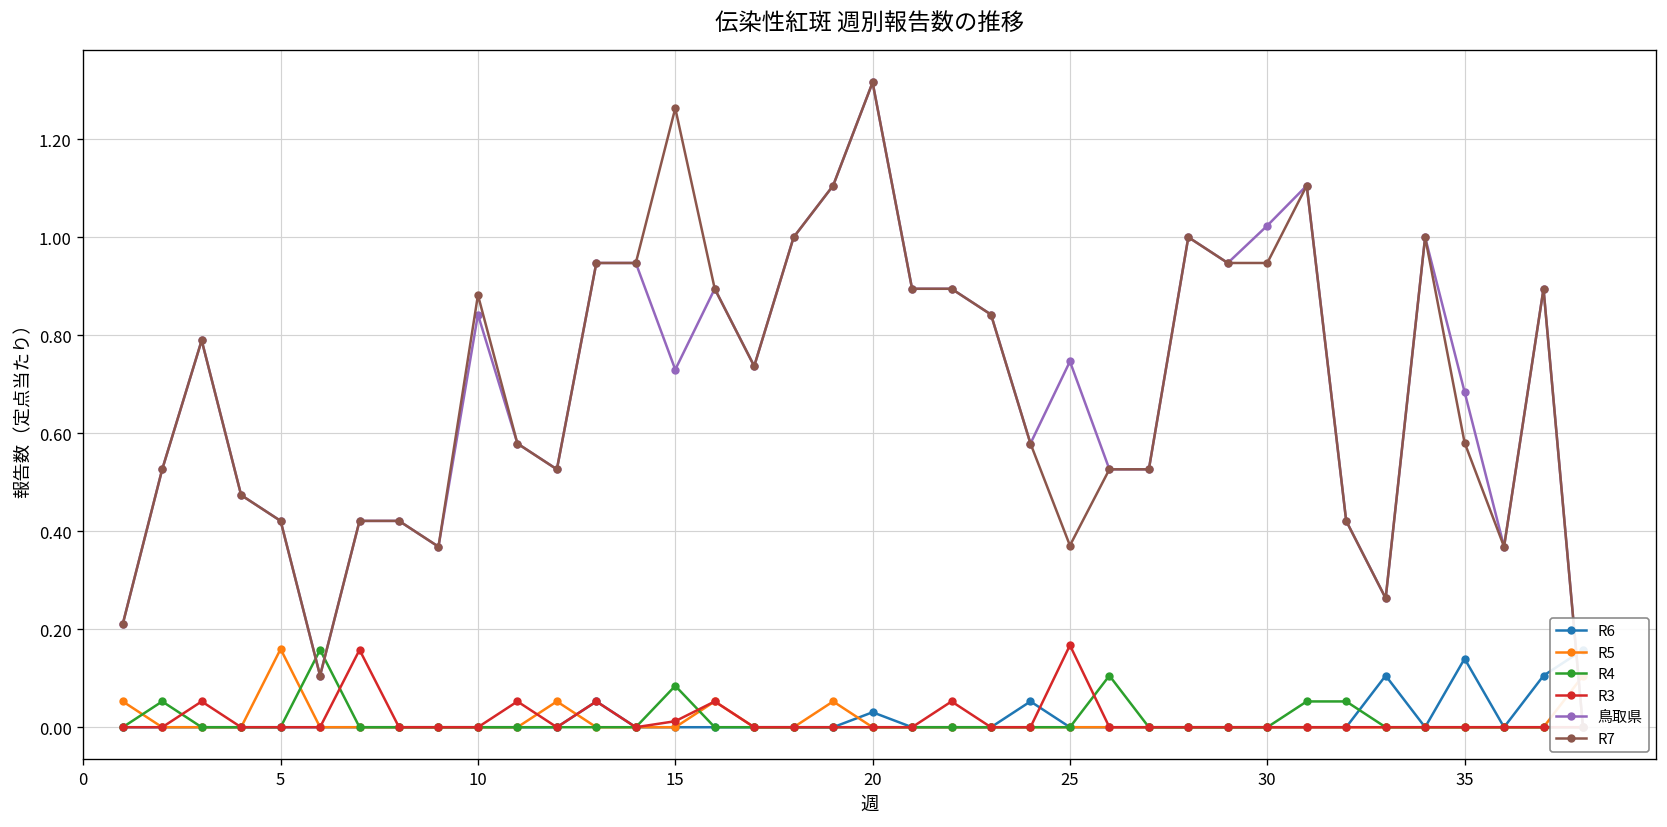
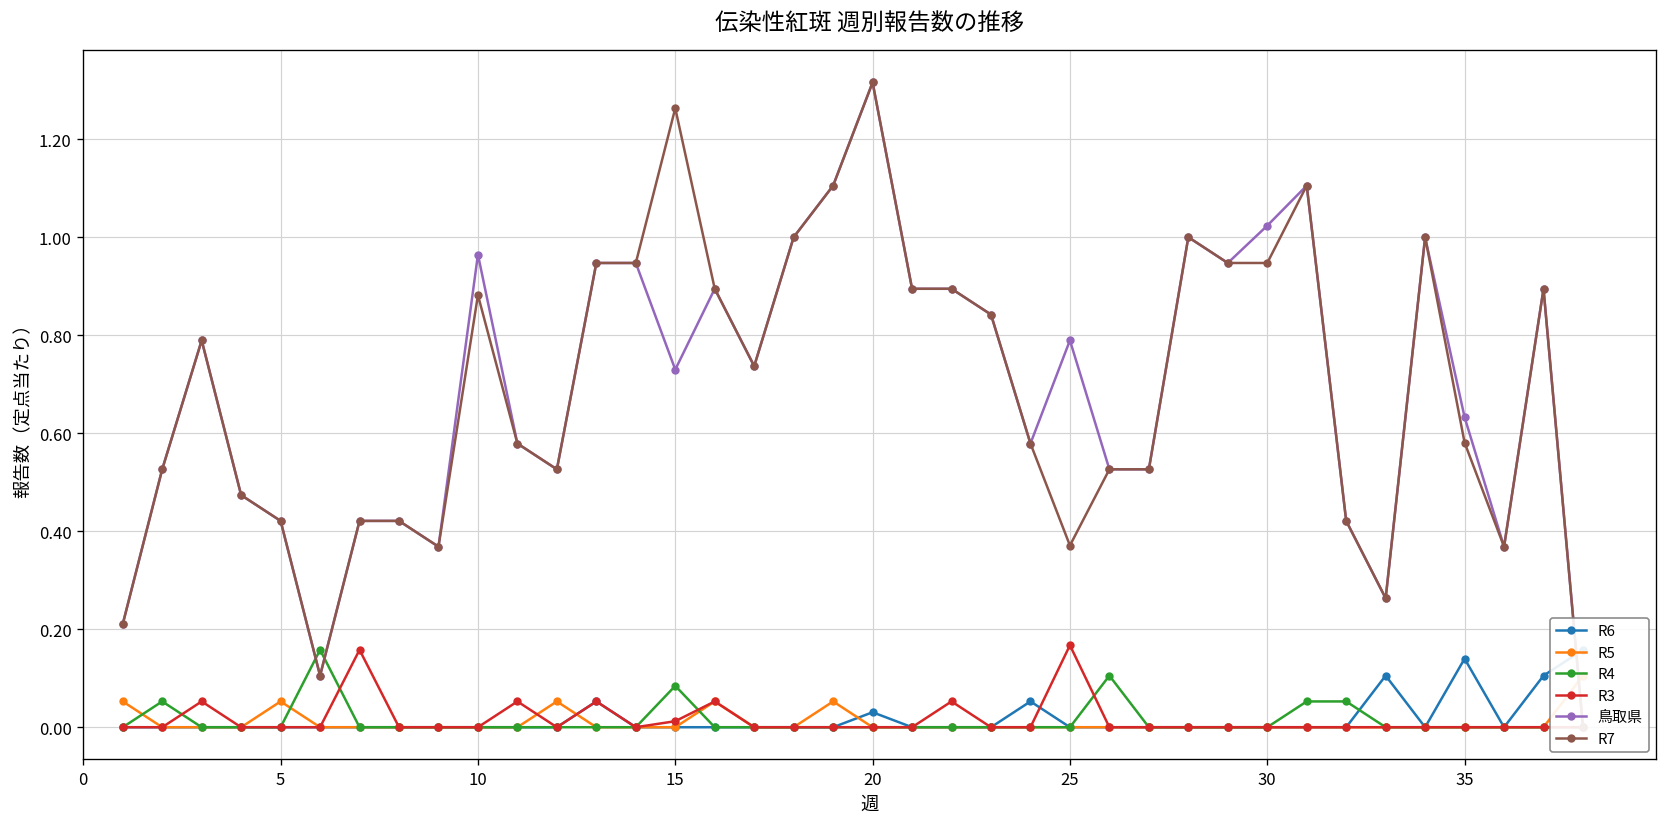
  {
    "R6": {
      "20": 0.03,
      "35": 0.14
    },
    "R5": {
-     "5": 0.16
+     "5": 0.05
    },
    "R4": {
      "15": 0.08
    },
    "R3": {
      "15": 0.01,
      "25": 0.17
    },
    "鳥取県": {
-     "10": 0.84,
+     "10": 0.96,
      "15": 0.73,
-     "25": 0.75,
+     "25": 0.79,
      "30": 1.02,
-     "35": 0.68
+     "35": 0.63
    },
    "R7": {
      "10": 0.88,
      "15": 1.26,
      "25": 0.37,
      "30": 0.95,
      "35": 0.58
    }
  }
